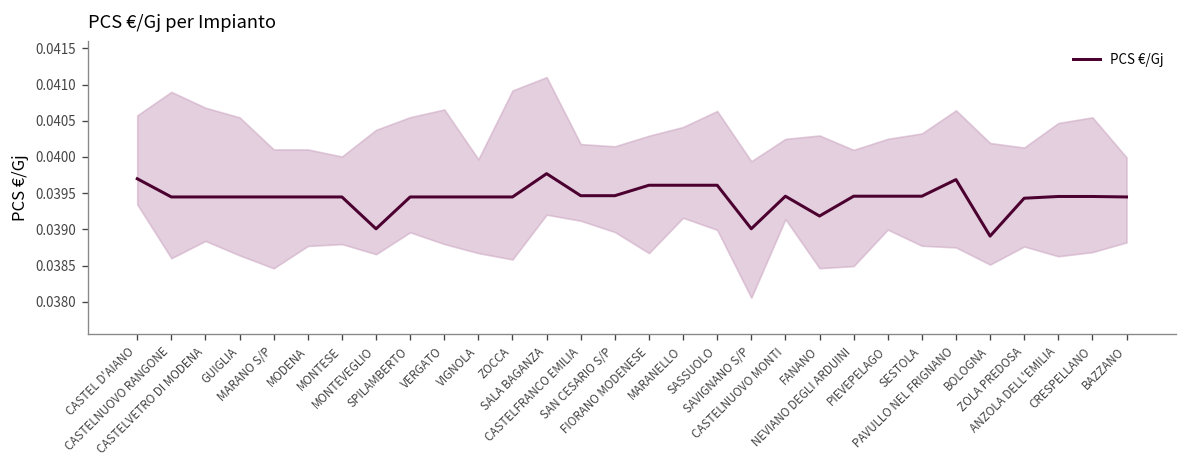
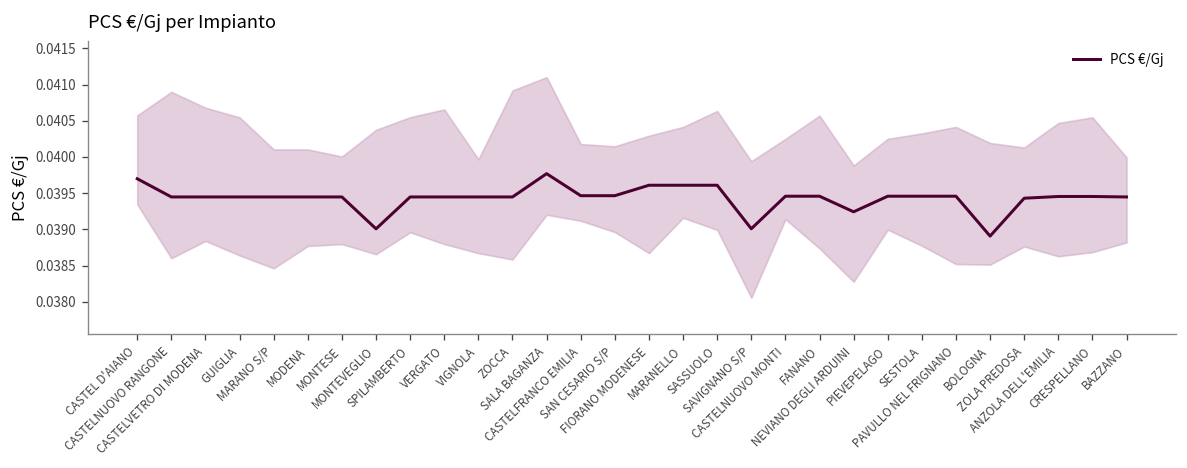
  {
    "PCS €/Gj": {
      "CASTEL D'AIANO": 0.0397,
      "CASTELNUOVO RANGONE": 0.0394,
      "CASTELVETRO DI MODENA": 0.0394,
      "GUIGLIA": 0.0394,
      "MARANO S/P": 0.0394,
      "MODENA": 0.0394,
      "MONTESE": 0.0394,
      "MONTEVEGLIO": 0.0390,
      "SPILAMBERTO": 0.0394,
      "VERGATO": 0.0394,
      "VIGNOLA": 0.0394,
      "ZOCCA": 0.0394,
      "SALA BAGANZA": 0.0398,
      "CASTELFRANCO EMILIA": 0.0395,
      "SAN CESARIO S/P": 0.0395,
      "FIORANO MODENESE": 0.0396,
      "MARANELLO": 0.0396,
      "SASSUOLO": 0.0396,
      "SAVIGNANO S/P": 0.0390,
      "CASTELNUOVO MONTI": 0.0395,
-     "FANANO": 0.0392,
-     "NEVIANO DEGLI ARDUINI": 0.0395,
+     "FANANO": 0.0395,
+     "NEVIANO DEGLI ARDUINI": 0.0392,
      "PIEVEPELAGO": 0.0395,
      "SESTOLA": 0.0395,
-     "PAVULLO NEL FRIGNANO": 0.0397,
+     "PAVULLO NEL FRIGNANO": 0.0395,
      "BOLOGNA": 0.0389,
      "ZOLA PREDOSA": 0.0394,
      "ANZOLA DELL'EMILIA": 0.0395,
      "CRESPELLANO": 0.0395,
      "BAZZANO": 0.0394
    }
  }
